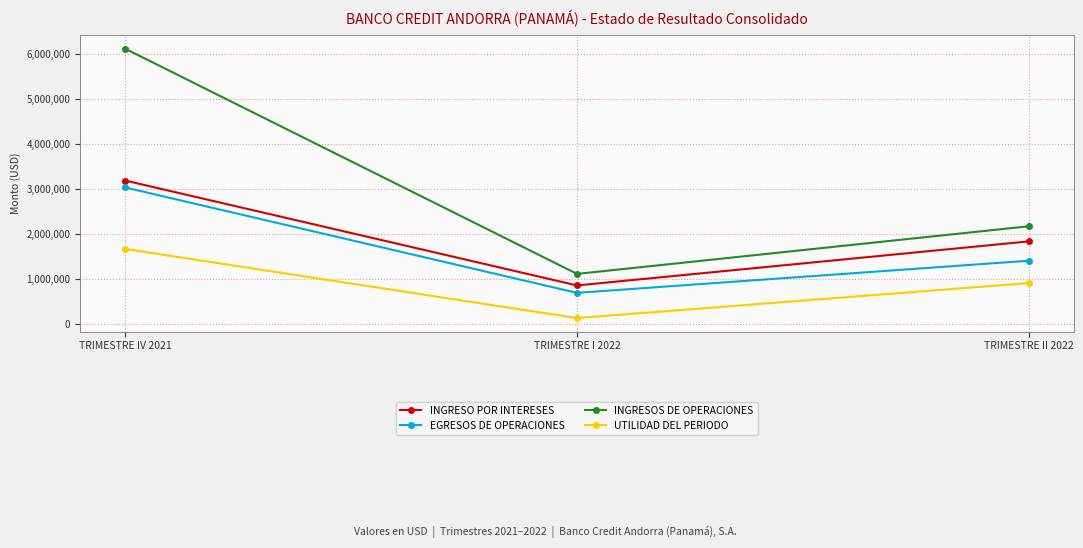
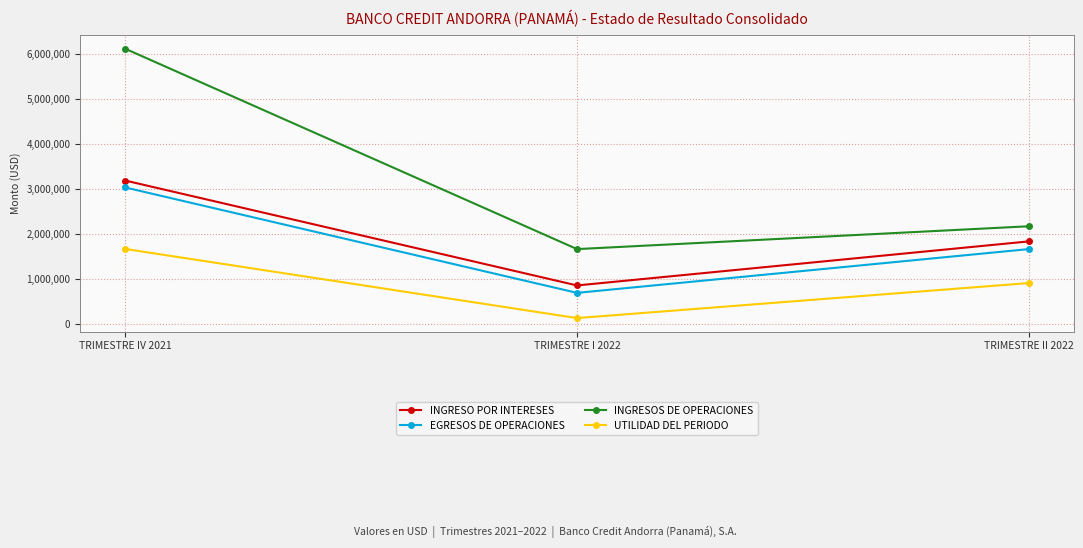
  {
    "INGRESO POR INTERESES": {
      "TRIMESTRE IV 2021": "3,200,000",
      "TRIMESTRE I 2022": "900,000",
      "TRIMESTRE II 2022": "1,800,000"
    },
    "EGRESOS DE OPERACIONES": {
      "TRIMESTRE IV 2021": "3,000,000",
      "TRIMESTRE I 2022": "700,000",
-     "TRIMESTRE II 2022": "1,400,000"
+     "TRIMESTRE II 2022": "1,700,000"
    },
    "INGRESOS DE OPERACIONES": {
      "TRIMESTRE IV 2021": "6,100,000",
-     "TRIMESTRE I 2022": "1,100,000",
+     "TRIMESTRE I 2022": "1,700,000",
      "TRIMESTRE II 2022": "2,200,000"
    },
    "UTILIDAD DEL PERIODO": {
      "TRIMESTRE IV 2021": "1,700,000",
      "TRIMESTRE I 2022": "100,000",
      "TRIMESTRE II 2022": "900,000"
    }
  }
